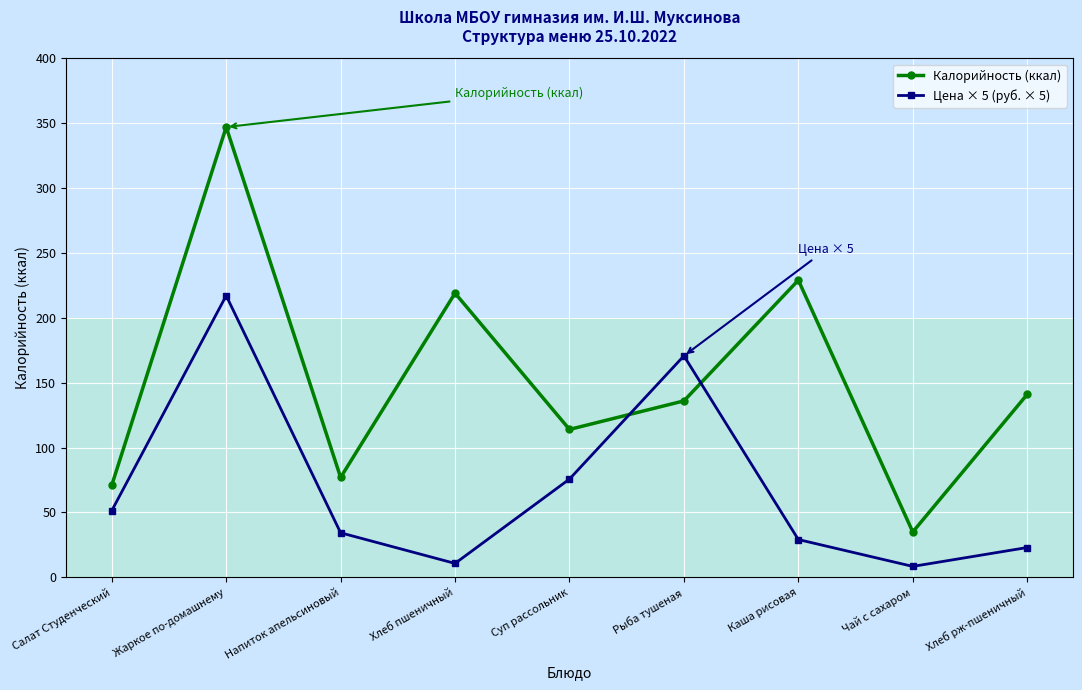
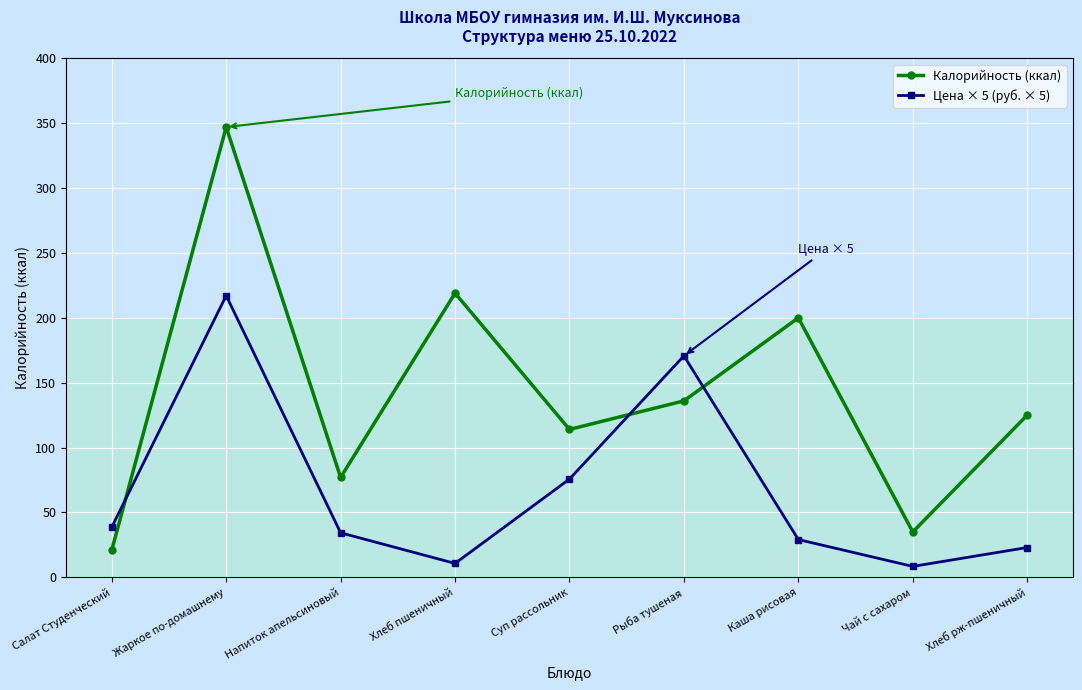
  {
    "Калорийность (ккал)": {
-     "Салат Студенческий": 71,
+     "Салат Студенческий": 21,
      "Жаркое по-домашнему": 347,
      "Напиток апельсиновый": 77,
      "Хлеб пшеничный": 219,
      "Суп рассольник": 114,
      "Рыба тушеная": 136,
-     "Каша рисовая": 229,
+     "Каша рисовая": 200,
      "Чай с сахаром": 35,
-     "Хлеб рж-пшеничный": 141
+     "Хлеб рж-пшеничный": 125
    },
    "Цена × 5 (руб. × 5)": {
-     "Салат Студенческий": 51,
+     "Салат Студенческий": 39,
      "Жаркое по-домашнему": 217,
      "Напиток апельсиновый": 34,
      "Хлеб пшеничный": 11,
      "Суп рассольник": 76,
      "Рыба тушеная": 171,
      "Каша рисовая": 29,
      "Чай с сахаром": 8,
      "Хлеб рж-пшеничный": 23
    }
  }
